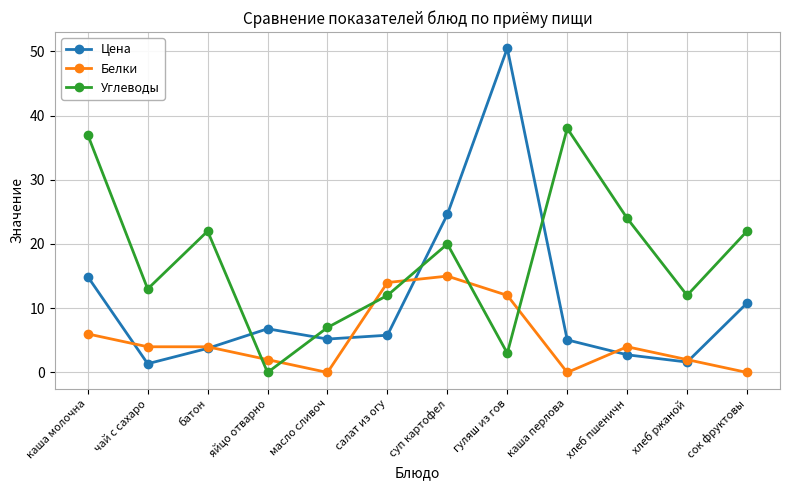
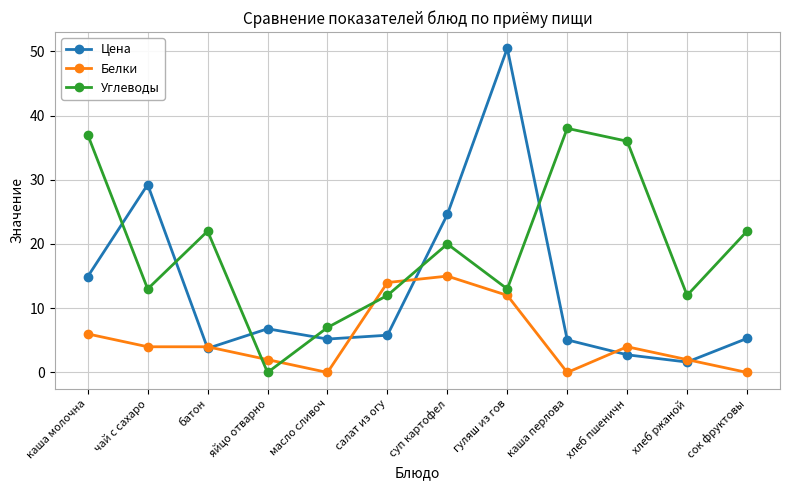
  {
    "Цена": {
      "каша молочна": 15,
-     "чай с сахаро": 1,
+     "чай с сахаро": 29,
      "яйцо отварно": 7,
      "масло сливоч": 5,
      "салат из огу": 6,
      "суп картофел": 25,
      "гуляш из гов": 50,
      "каша перлова": 5,
      "хлеб пшеничн": 3,
-     "сок фруктовы": 11
+     "сок фруктовы": 5
    },
    "Белки": {
      "каша молочна": 6,
      "чай с сахаро": 4,
      "яйцо отварно": 2,
      "масло сливоч": 0,
      "салат из огу": 14,
      "суп картофел": 15,
      "гуляш из гов": 12,
      "каша перлова": 0,
      "хлеб пшеничн": 4,
      "сок фруктовы": 0
    },
    "Углеводы": {
      "каша молочна": 37,
      "чай с сахаро": 13,
      "батон": 22,
      "яйцо отварно": 0,
      "масло сливоч": 7,
      "салат из огу": 12,
      "суп картофел": 20,
-     "гуляш из гов": 3,
+     "гуляш из гов": 13,
      "каша перлова": 38,
-     "хлеб пшеничн": 24,
+     "хлеб пшеничн": 36,
      "хлеб ржаной": 12,
      "сок фруктовы": 22
    }
  }
